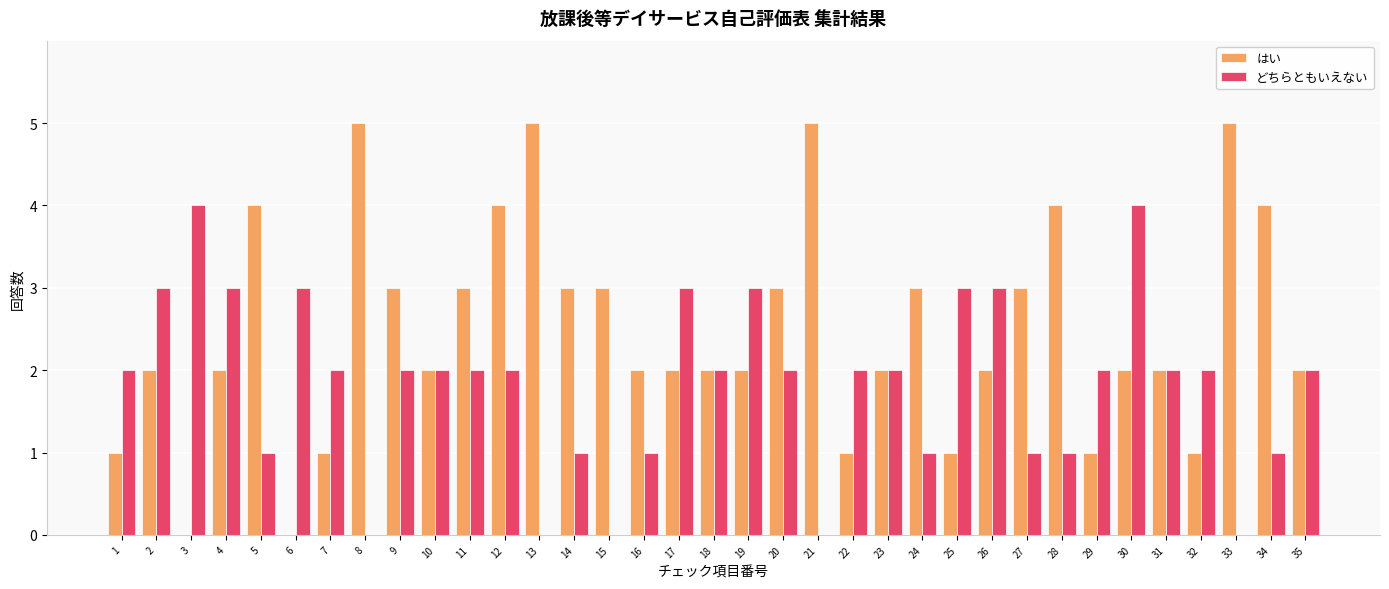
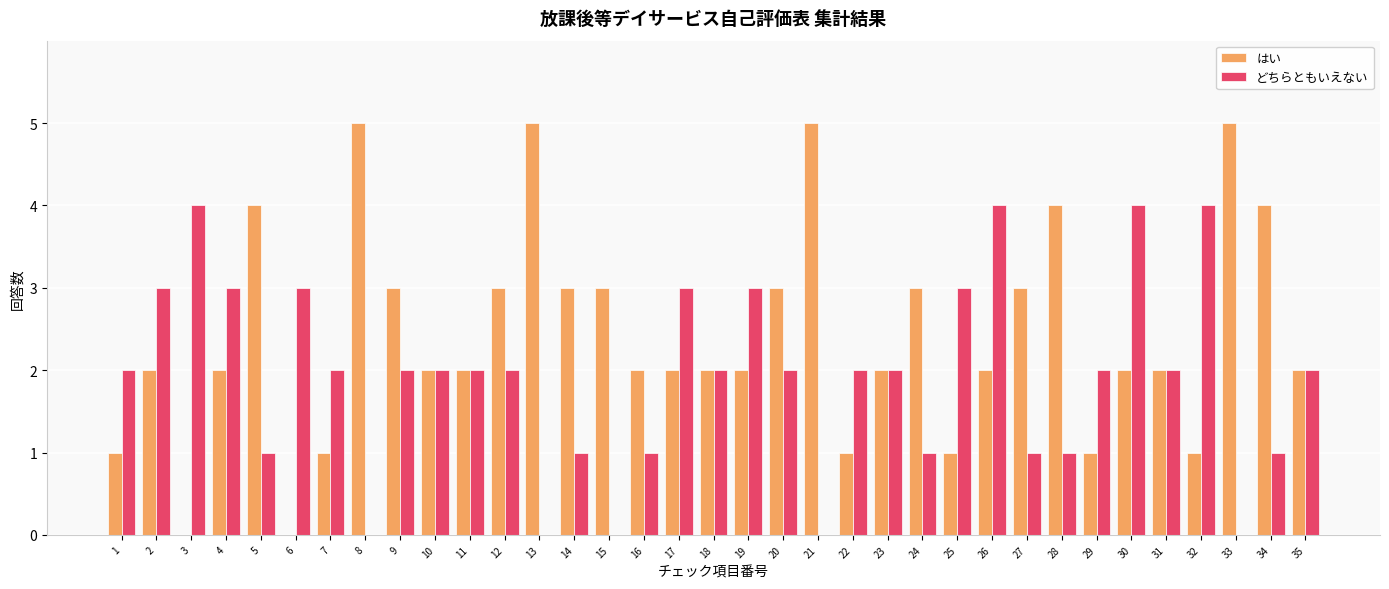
  {
    "はい": {
      "1": 1,
      "2": 2,
      "3": 0,
      "4": 2,
      "5": 4,
      "6": 0,
      "7": 1,
      "8": 5,
      "9": 3,
      "10": 2,
-     "11": 3,
-     "12": 4,
+     "11": 2,
+     "12": 3,
      "13": 5,
      "14": 3,
      "15": 3,
      "16": 2,
      "17": 2,
      "18": 2,
      "19": 2,
      "20": 3,
      "21": 5,
      "22": 1,
      "23": 2,
      "24": 3,
      "25": 1,
      "26": 2,
      "27": 3,
      "28": 4,
      "29": 1,
      "30": 2,
      "31": 2,
      "32": 1,
      "33": 5,
      "34": 4,
      "35": 2
    },
    "どちらともいえない": {
      "1": 2,
      "2": 3,
      "3": 4,
      "4": 3,
      "5": 1,
      "6": 3,
      "7": 2,
      "8": 0,
      "9": 2,
      "10": 2,
      "11": 2,
      "12": 2,
      "13": 0,
      "14": 1,
      "15": 0,
      "16": 1,
      "17": 3,
      "18": 2,
      "19": 3,
      "20": 2,
      "21": 0,
      "22": 2,
      "23": 2,
      "24": 1,
      "25": 3,
-     "26": 3,
+     "26": 4,
      "27": 1,
      "28": 1,
      "29": 2,
      "30": 4,
      "31": 2,
-     "32": 2,
+     "32": 4,
      "33": 0,
      "34": 1,
      "35": 2
    }
  }
